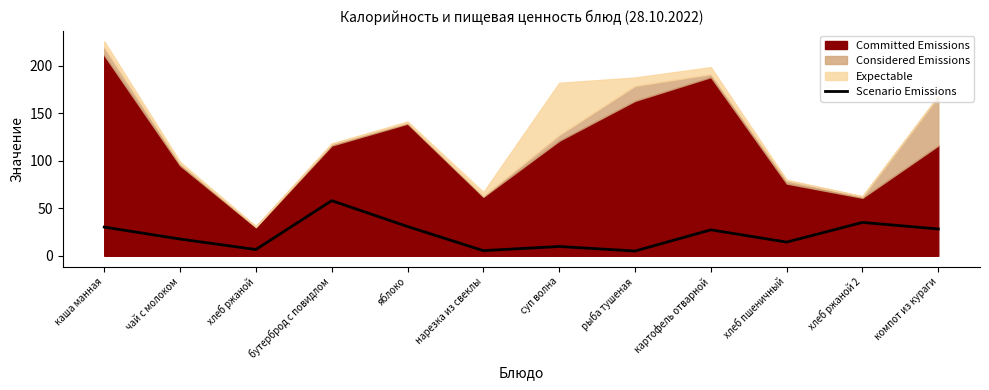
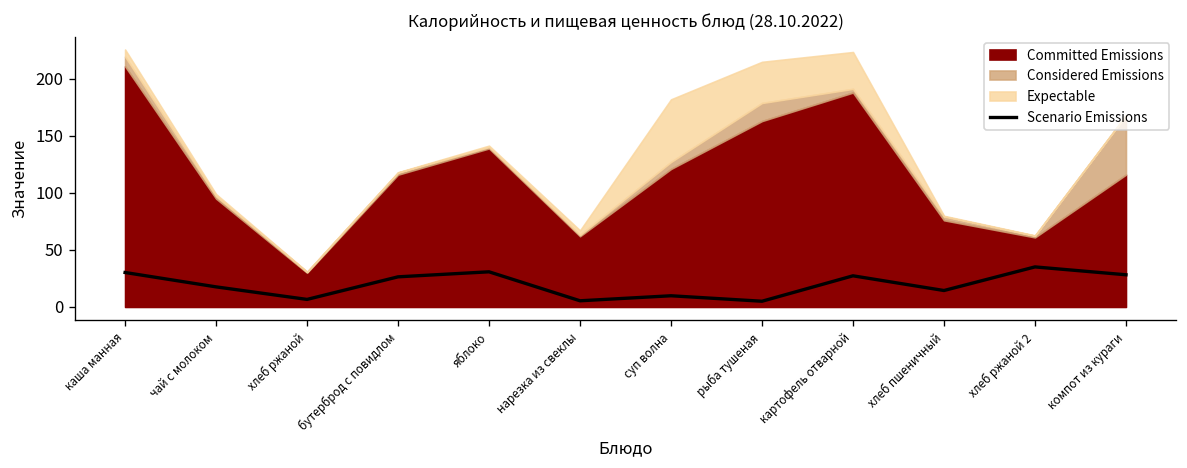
  {
    "Scenario Emissions": {
      "каша манная": 30,
      "чай с молоком": 20,
      "хлеб ржаной": 10,
-     "бутерброд с повидлом": 60,
+     "бутерброд с повидлом": 30,
      "яблоко": 30,
      "нарезка из свеклы": 10,
      "суп волна": 10,
      "рыба тушеная": 10,
      "картофель отварной": 30,
      "хлеб пшеничный": 10,
      "хлеб ржаной 2": 40,
      "компот из кураги": 30
    },
    "Committed Emissions": {
      "каша манная": 210,
      "суп волна": 120,
      "рыба тушеная": 160,
      "картофель отварной": 190,
      "хлеб пшеничный": 80,
      "компот из кураги": 120
    },
    "Considered Emissions": {
      "каша манная": 10,
      "суп волна": 10,
      "рыба тушеная": 20,
      "картофель отварной": 0
    },
    "Expectable": {
      "каша манная": 10,
      "нарезка из свеклы": 0,
      "суп волна": 50,
-     "рыба тушеная": 10,
-     "картофель отварной": 10
+     "рыба тушеная": 40,
+     "картофель отварной": 30
    }
  }
